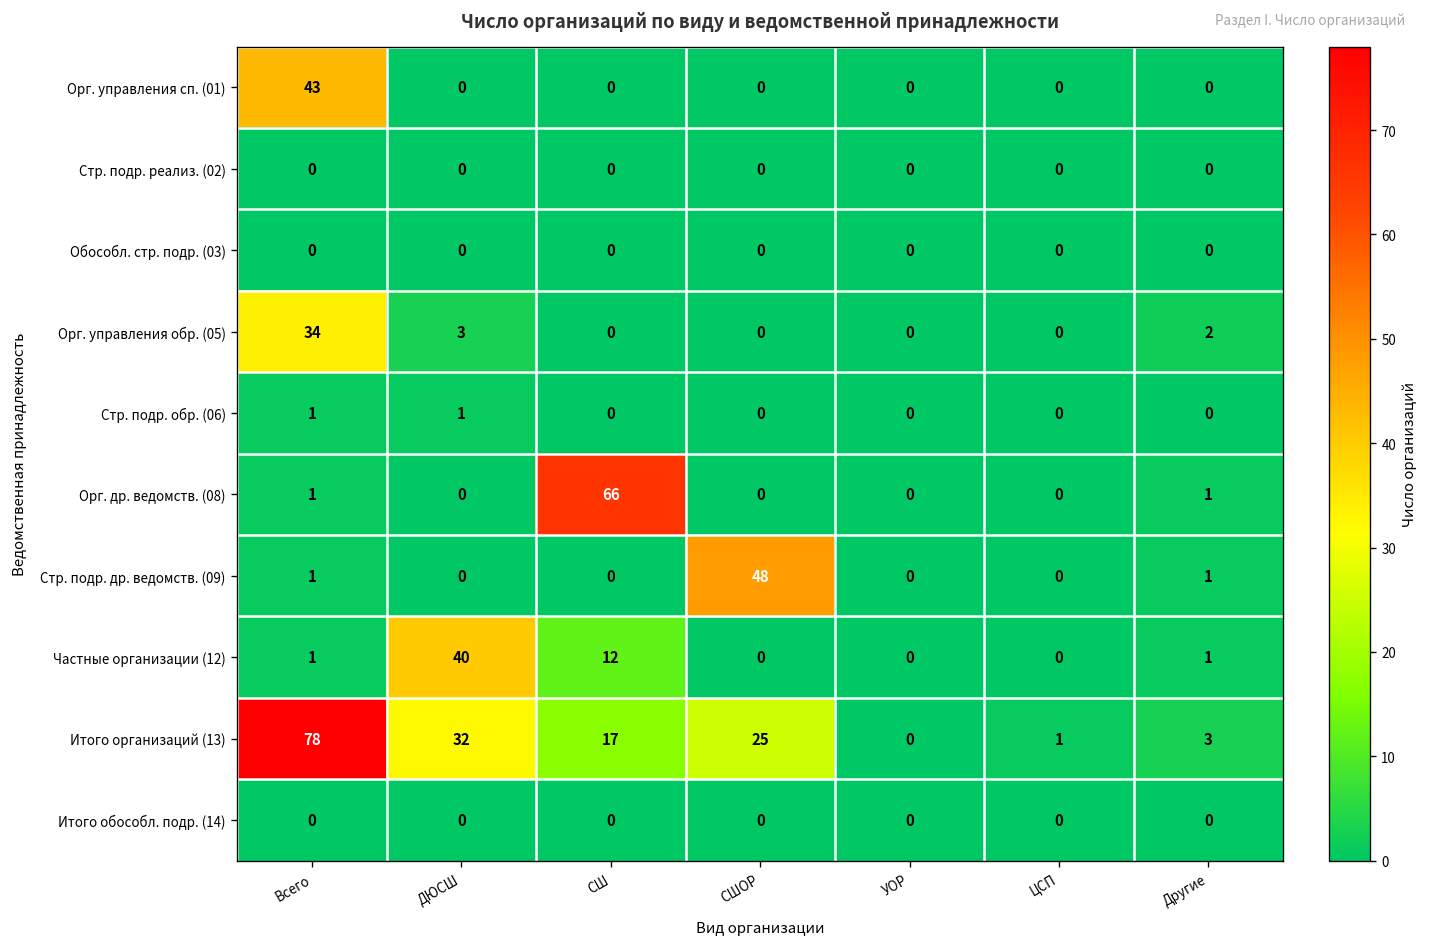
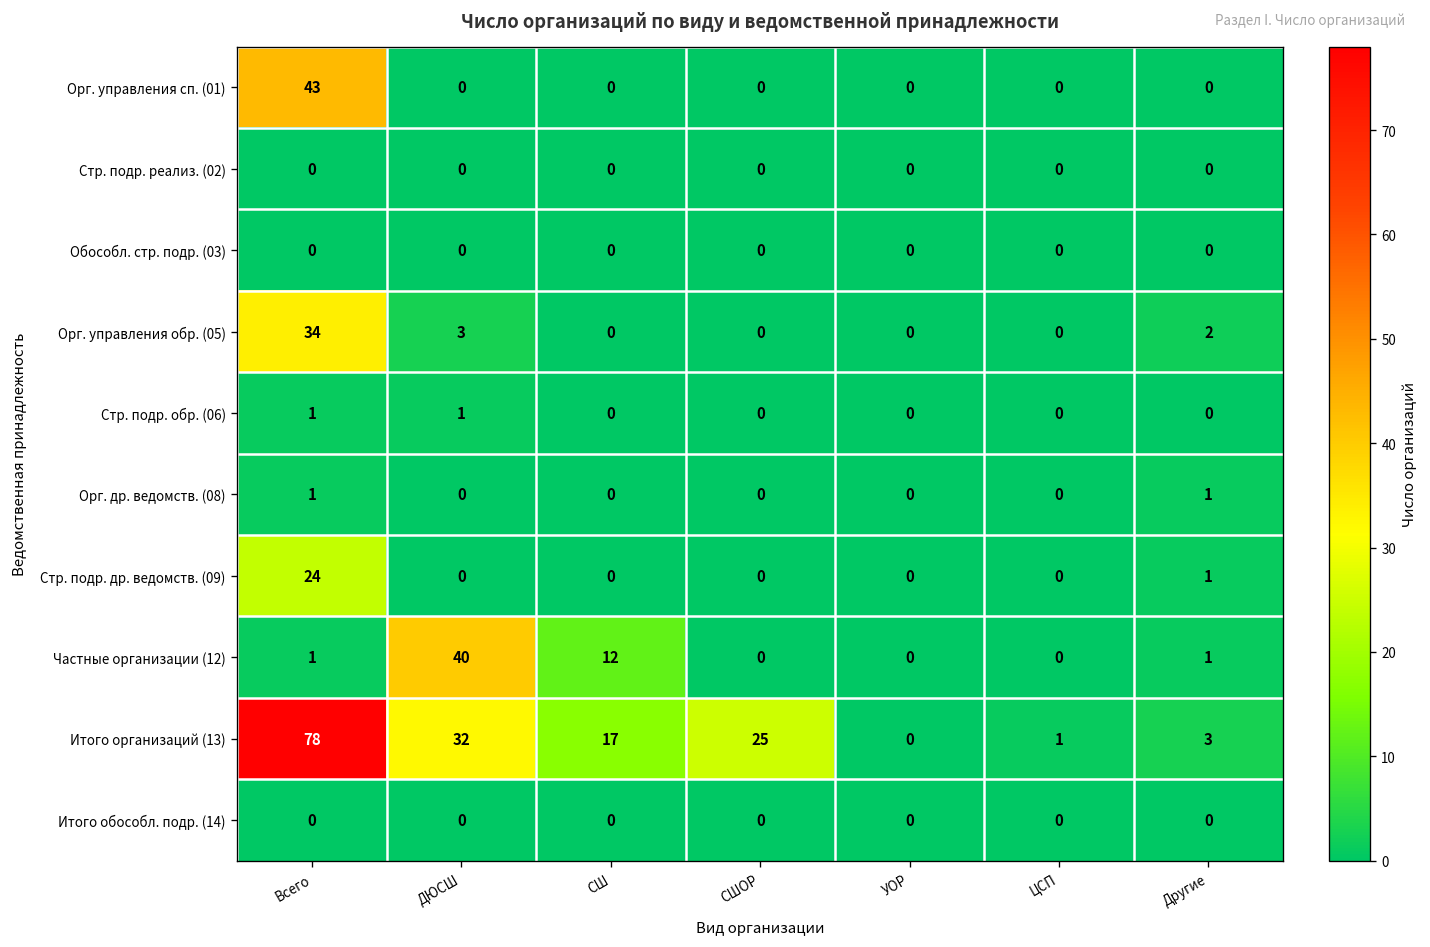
  {
    "Орг. управления сп. (01)": {
      "Всего": 43,
      "ДЮСШ": 0,
      "СШ": 0,
      "СШОР": 0,
      "УОР": 0,
      "ЦСП": 0,
      "Другие": 0
    },
    "Стр. подр. реализ. (02)": {
      "Всего": 0,
      "ДЮСШ": 0,
      "СШ": 0,
      "СШОР": 0,
      "УОР": 0,
      "ЦСП": 0,
      "Другие": 0
    },
    "Обособл. стр. подр. (03)": {
      "Всего": 0,
      "ДЮСШ": 0,
      "СШ": 0,
      "СШОР": 0,
      "УОР": 0,
      "ЦСП": 0,
      "Другие": 0
    },
    "Орг. управления обр. (05)": {
      "Всего": 34,
      "ДЮСШ": 3,
      "СШ": 0,
      "СШОР": 0,
      "УОР": 0,
      "ЦСП": 0,
      "Другие": 2
    },
    "Стр. подр. обр. (06)": {
      "Всего": 1,
      "ДЮСШ": 1,
      "СШ": 0,
      "СШОР": 0,
      "УОР": 0,
      "ЦСП": 0,
      "Другие": 0
    },
    "Орг. др. ведомств. (08)": {
      "Всего": 1,
      "ДЮСШ": 0,
-     "СШ": 66,
+     "СШ": 0,
      "СШОР": 0,
      "УОР": 0,
      "ЦСП": 0,
      "Другие": 1
    },
    "Стр. подр. др. ведомств. (09)": {
-     "Всего": 1,
+     "Всего": 24,
      "ДЮСШ": 0,
      "СШ": 0,
-     "СШОР": 48,
+     "СШОР": 0,
      "УОР": 0,
      "ЦСП": 0,
      "Другие": 1
    },
    "Частные организации (12)": {
      "Всего": 1,
      "ДЮСШ": 40,
      "СШ": 12,
      "СШОР": 0,
      "УОР": 0,
      "ЦСП": 0,
      "Другие": 1
    },
    "Итого организаций (13)": {
      "Всего": 78,
      "ДЮСШ": 32,
      "СШ": 17,
      "СШОР": 25,
      "УОР": 0,
      "ЦСП": 1,
      "Другие": 3
    },
    "Итого обособл. подр. (14)": {
      "Всего": 0,
      "ДЮСШ": 0,
      "СШ": 0,
      "СШОР": 0,
      "УОР": 0,
      "ЦСП": 0,
      "Другие": 0
    }
  }
